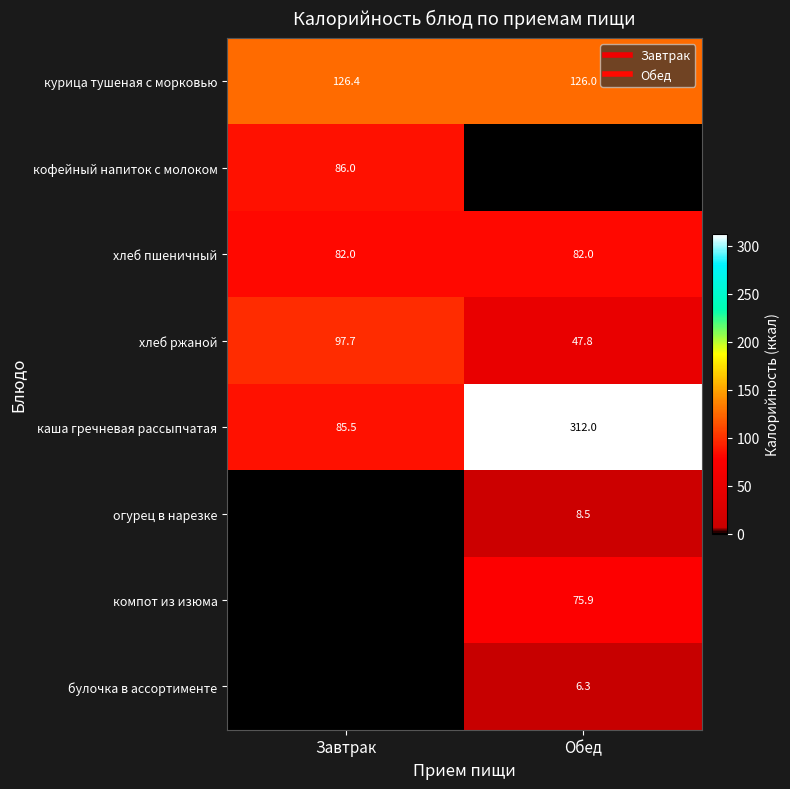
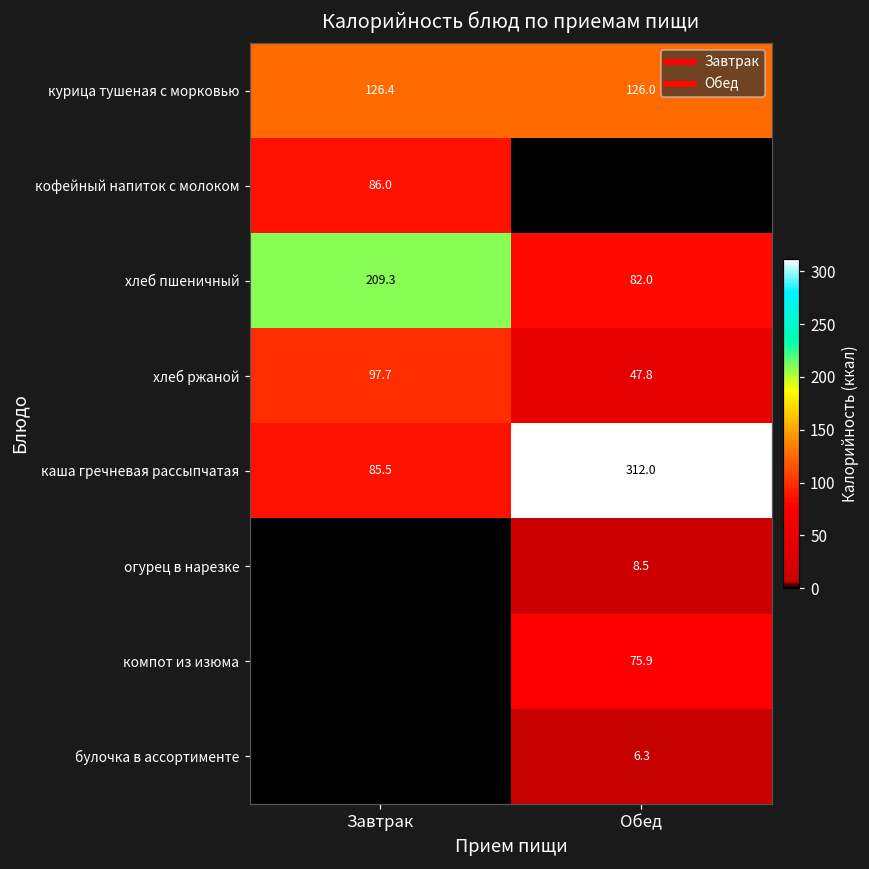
  {
    "курица тушеная с морковью": {
      "Завтрак": 126.4,
      "Обед": 126.0
    },
    "кофейный напиток с молоком": {
      "Завтрак": 86.0
    },
    "хлеб пшеничный": {
-     "Завтрак": 82.0,
+     "Завтрак": 209.3,
      "Обед": 82.0
    },
    "хлеб ржаной": {
      "Завтрак": 97.7,
      "Обед": 47.8
    },
    "каша гречневая рассыпчатая": {
      "Завтрак": 85.5,
      "Обед": 312.0
    },
    "огурец в нарезке": {
      "Обед": 8.5
    },
    "компот из изюма": {
      "Обед": 75.9
    },
    "булочка в ассортименте": {
      "Обед": 6.3
    }
  }
